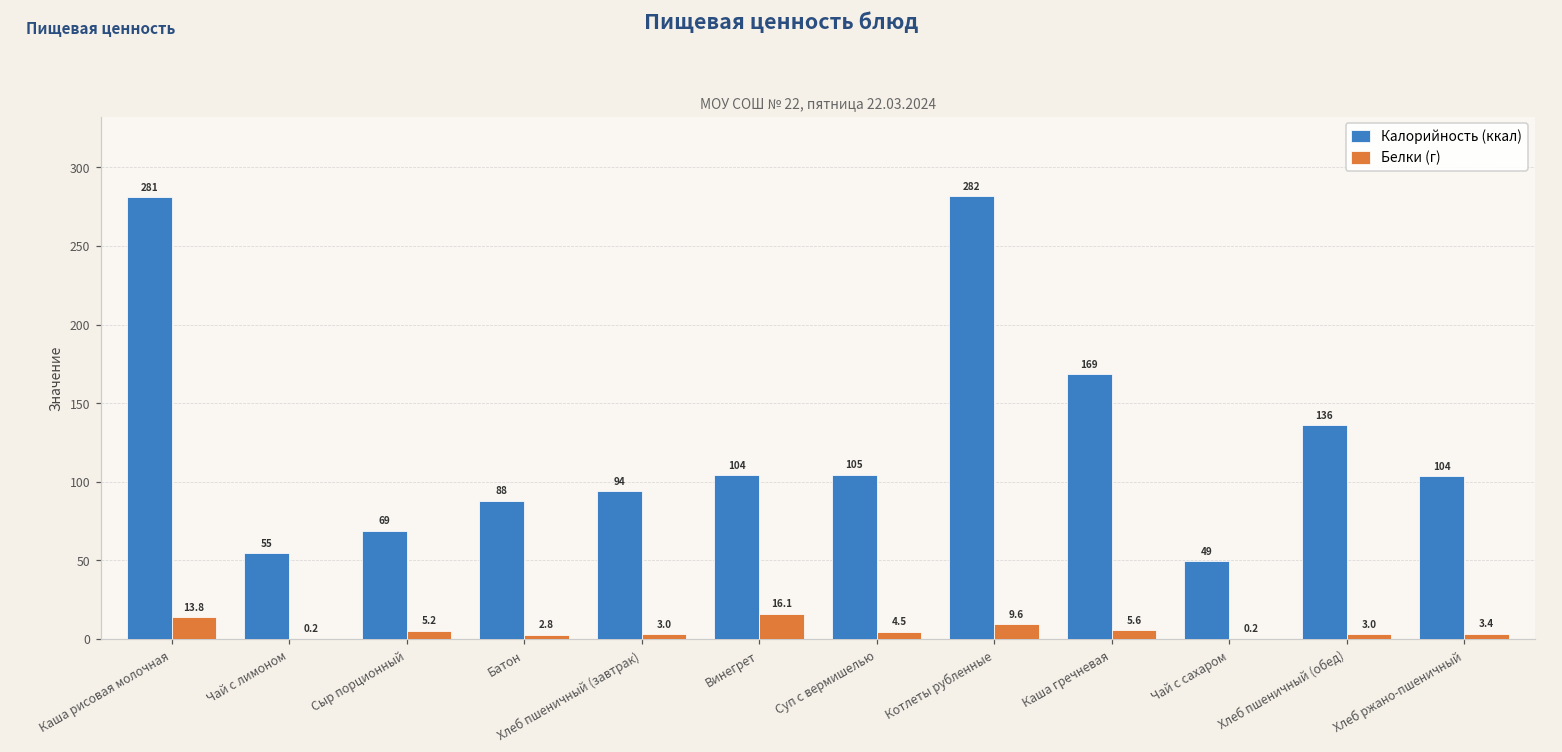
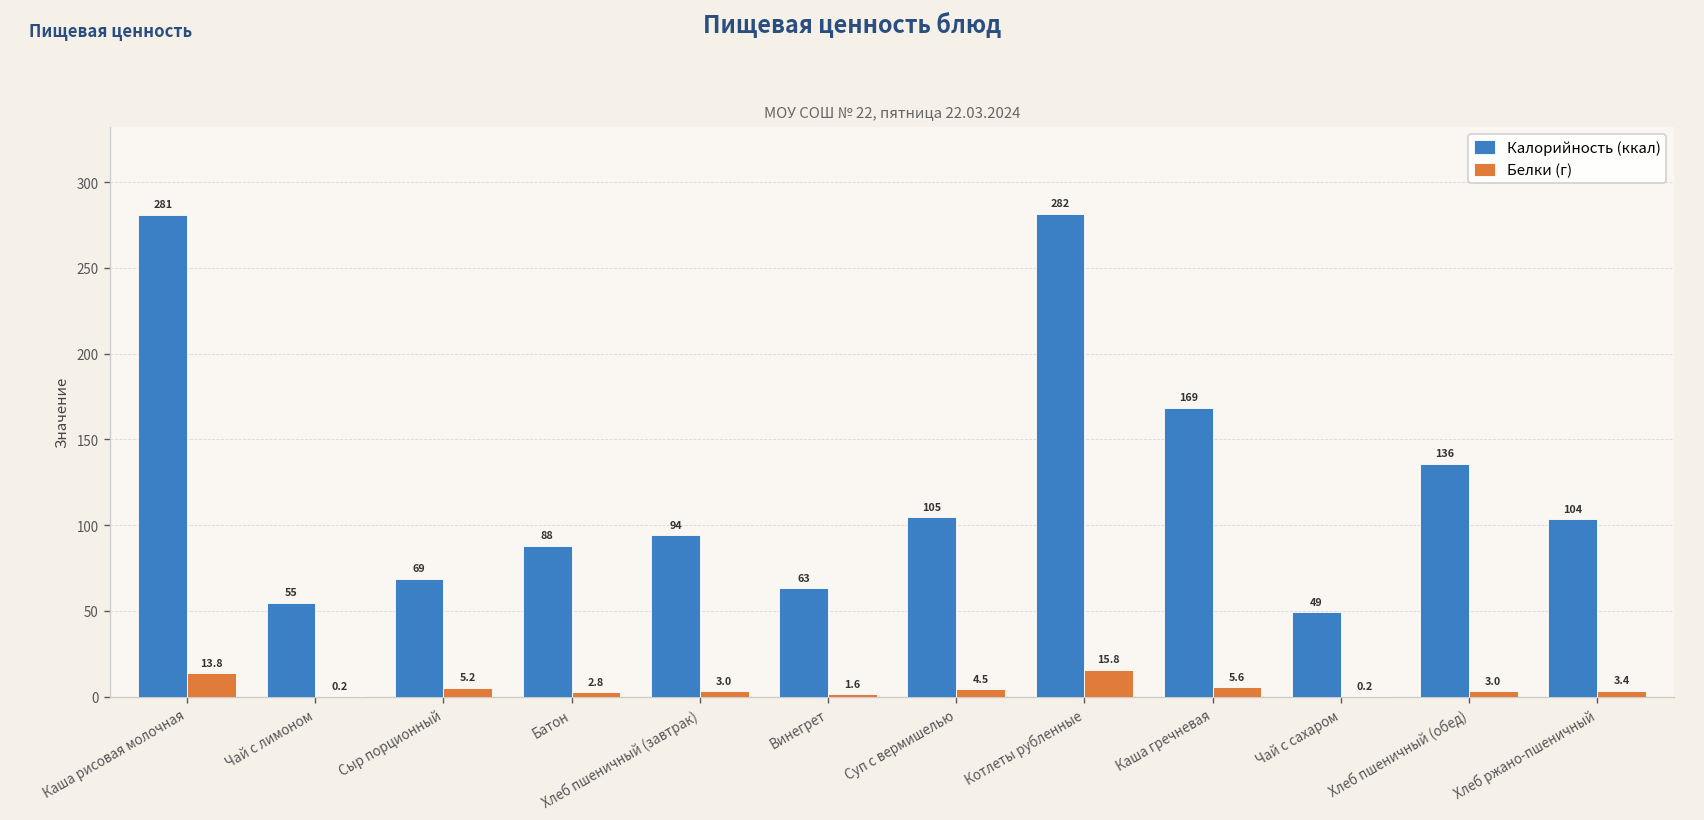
  {
    "Калорийность (ккал)": {
      "Каша рисовая молочная": 281,
      "Чай с лимоном": 55,
      "Сыр порционный": 69,
      "Батон": 88,
      "Хлеб пшеничный (завтрак)": 94,
-     "Винегрет": 104,
+     "Винегрет": 63,
      "Суп с вермишелью": 105,
      "Котлеты рубленные": 282,
      "Каша гречневая": 169,
      "Чай с сахаром": 49,
      "Хлеб пшеничный (обед)": 136,
      "Хлеб ржано-пшеничный": 104
    },
    "Белки (г)": {
      "Каша рисовая молочная": 13.8,
      "Чай с лимоном": 0.2,
      "Сыр порционный": 5.2,
      "Батон": 2.8,
      "Хлеб пшеничный (завтрак)": 3.0,
-     "Винегрет": 16.1,
+     "Винегрет": 1.6,
      "Суп с вермишелью": 4.5,
-     "Котлеты рубленные": 9.6,
+     "Котлеты рубленные": 15.8,
      "Каша гречневая": 5.6,
      "Чай с сахаром": 0.2,
      "Хлеб пшеничный (обед)": 3.0,
      "Хлеб ржано-пшеничный": 3.4
    }
  }
